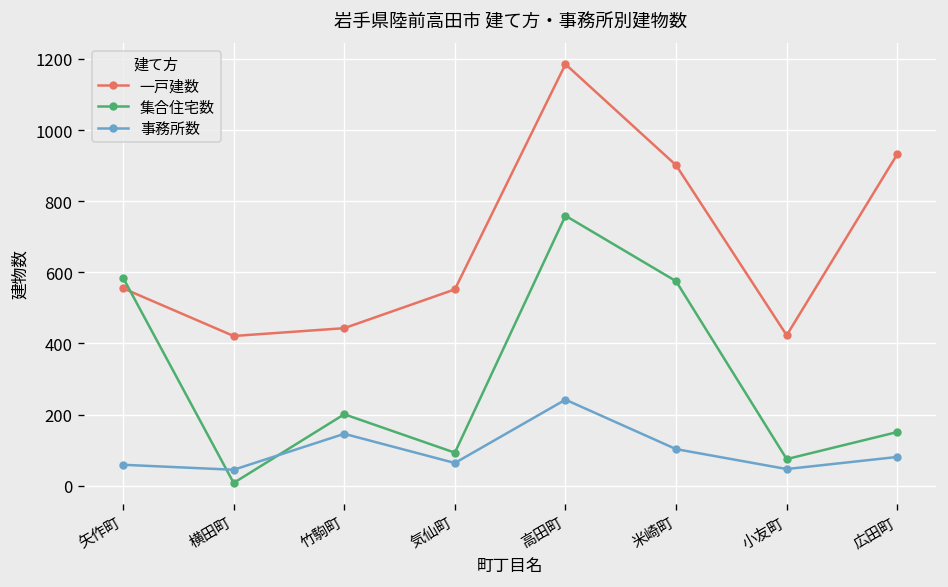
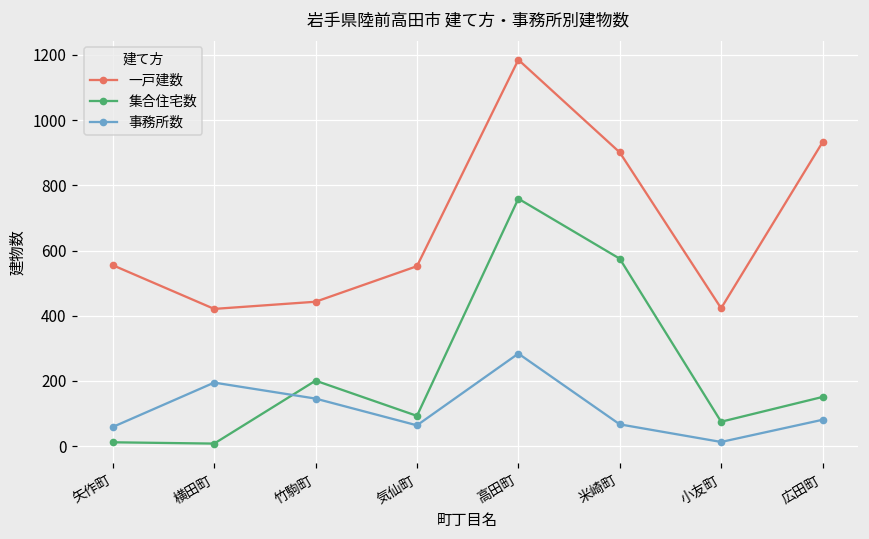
  {
    "一戸建数": {
      "矢作町": 560,
      "横田町": 420,
      "竹駒町": 440,
      "気仙町": 550,
      "高田町": 1190,
      "米崎町": 900,
      "小友町": 420,
      "広田町": 930
    },
    "集合住宅数": {
-     "矢作町": 590,
+     "矢作町": 10,
      "横田町": 10,
      "竹駒町": 200,
      "気仙町": 90,
      "高田町": 760,
      "米崎町": 580,
      "小友町": 80,
      "広田町": 150
    },
    "事務所数": {
      "矢作町": 60,
-     "横田町": 50,
+     "横田町": 200,
      "竹駒町": 150,
      "気仙町": 60,
-     "高田町": 240,
-     "米崎町": 100,
-     "小友町": 50,
+     "高田町": 280,
+     "米崎町": 70,
+     "小友町": 10,
      "広田町": 80
    }
  }
